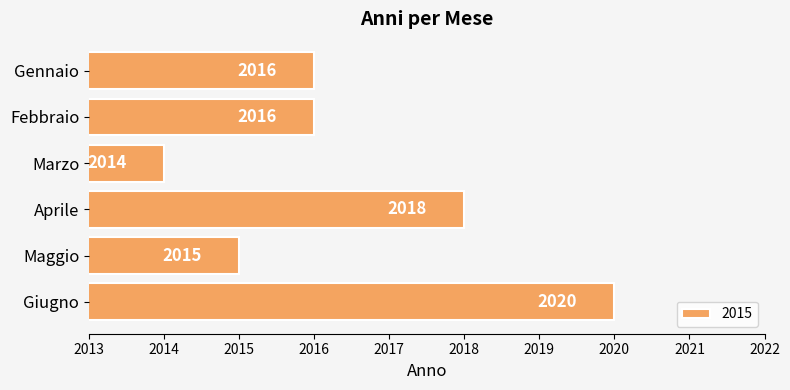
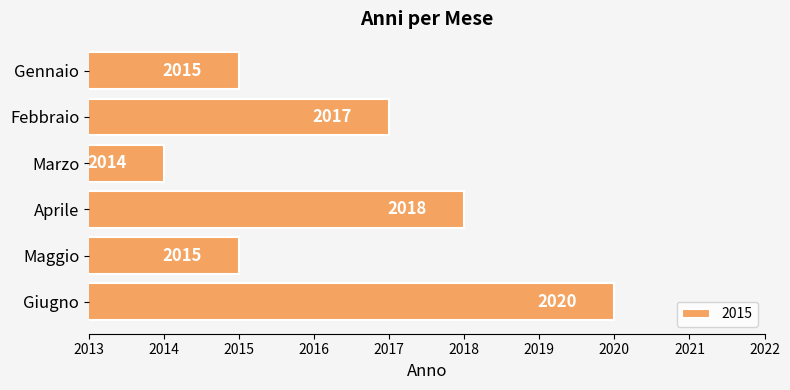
  {
-   "Gennaio": 2016,
-   "Febbraio": 2016,
+   "Gennaio": 2015,
+   "Febbraio": 2017,
    "Marzo": 2014,
    "Aprile": 2018,
    "Maggio": 2015,
    "Giugno": 2020
  }
